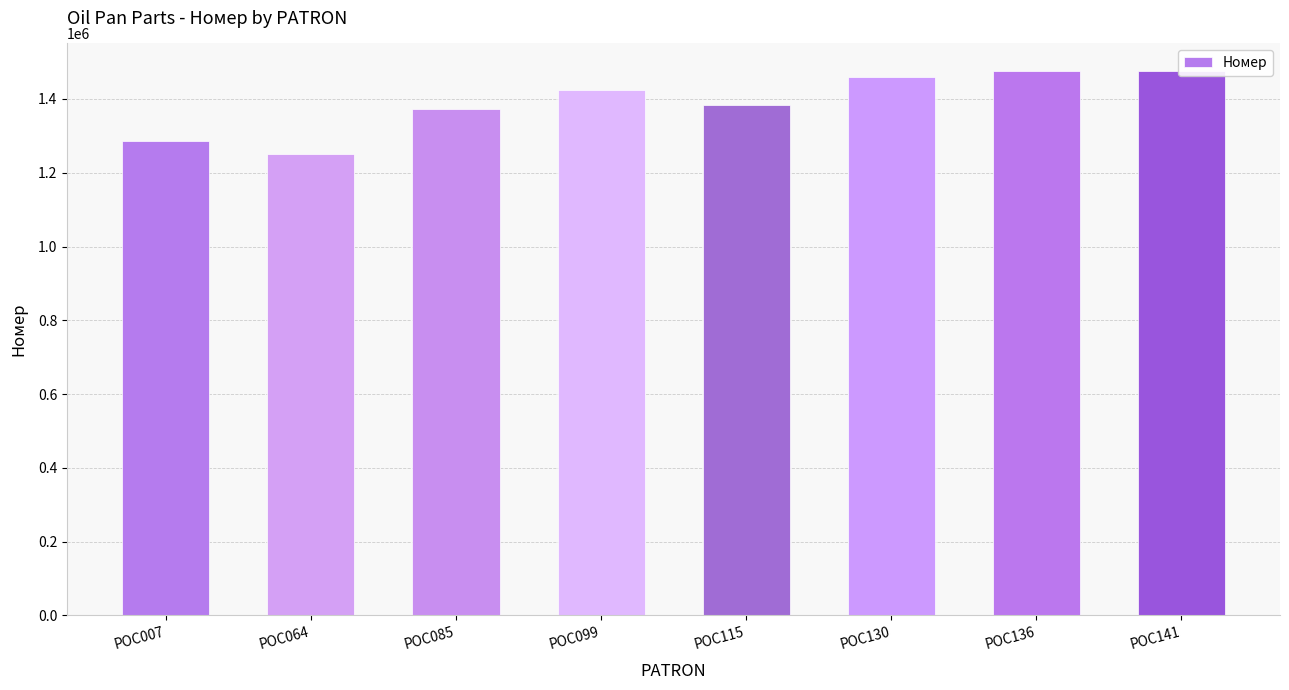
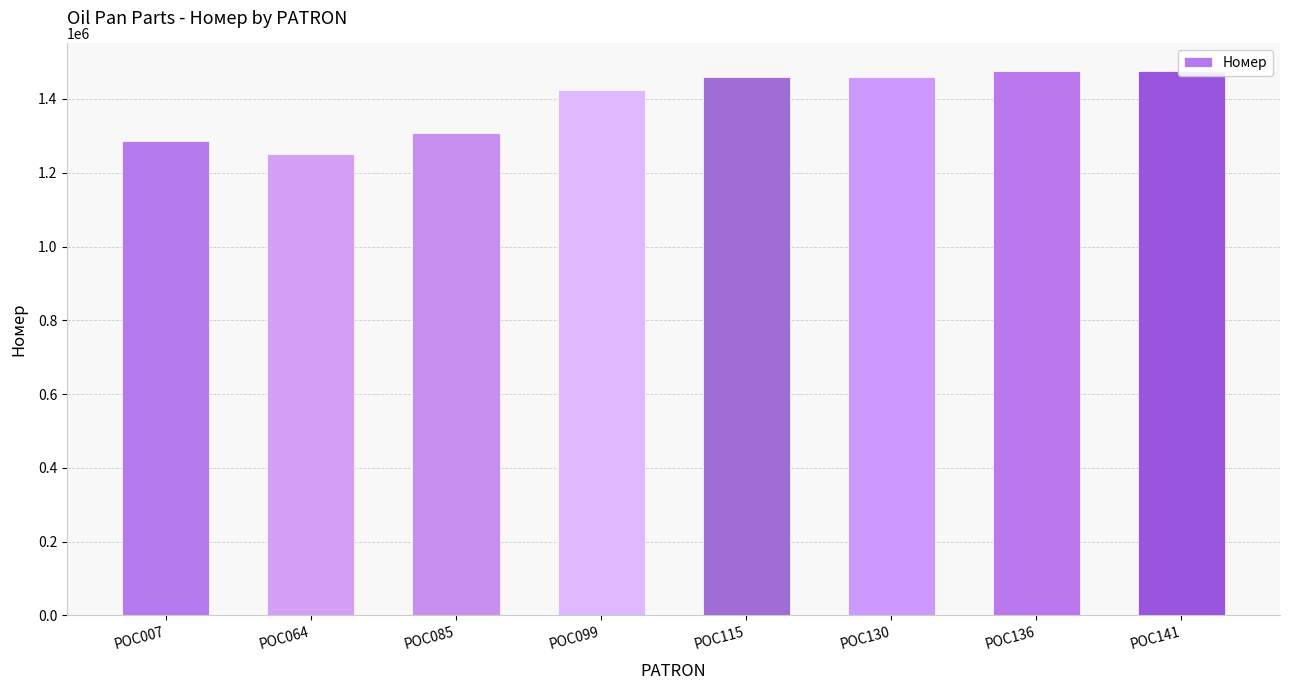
  {
    "POC007": 1290000,
    "POC064": 1250000,
-   "POC085": 1370000,
+   "POC085": 1310000,
    "POC099": 1430000,
-   "POC115": 1380000,
+   "POC115": 1460000,
    "POC130": 1460000,
    "POC136": 1480000
  }
